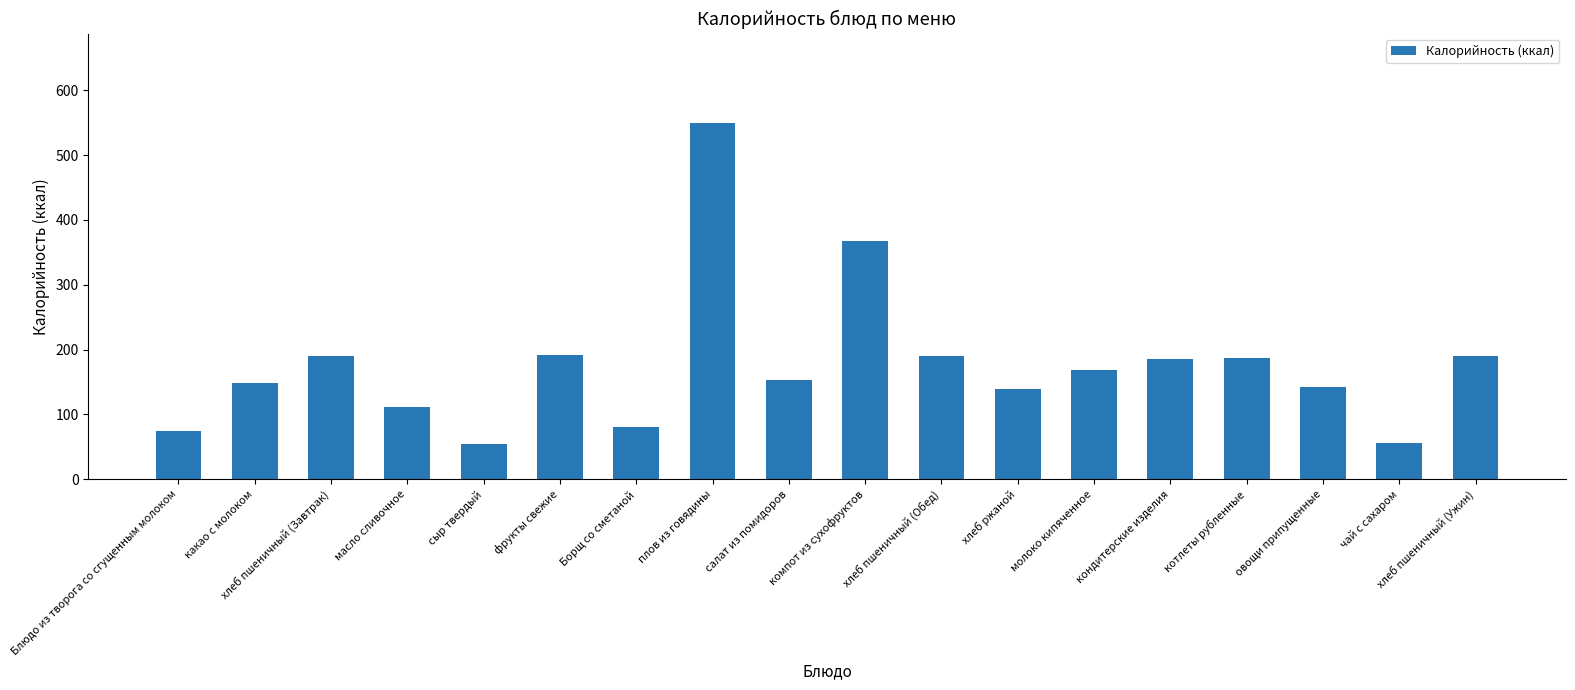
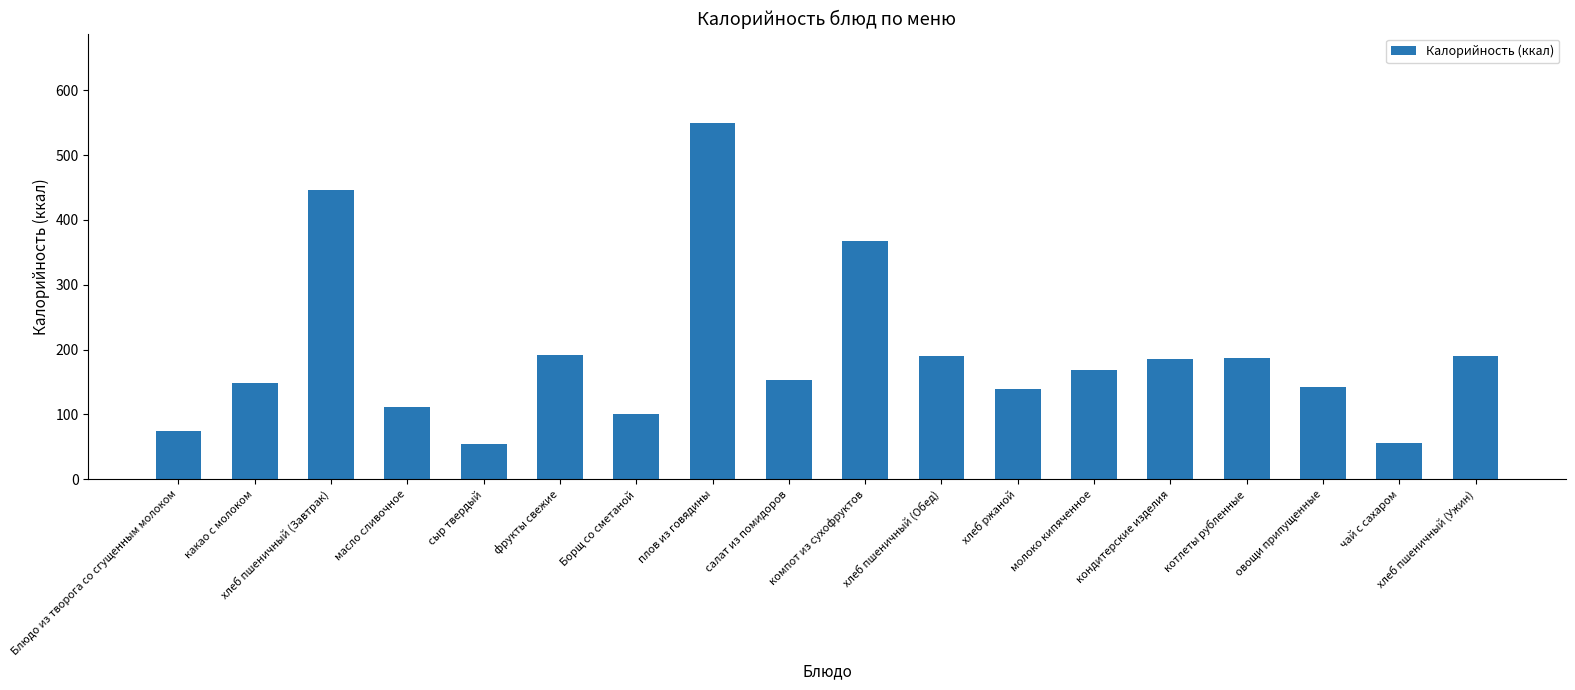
  {
    "Блюдо из творога со сгущенным молоком": 70,
    "какао с молоком": 150,
-   "хлеб пшеничный (Завтрак)": 190,
+   "хлеб пшеничный (Завтрак)": 450,
    "масло сливочное": 110,
    "сыр твердый": 50,
    "фрукты свежие": 190,
-   "Борщ со сметаной": 80,
+   "Борщ со сметаной": 100,
    "плов из говядины": 550,
    "салат из помидоров": 150,
    "компот из сухофруктов": 370,
    "хлеб пшеничный (Обед)": 190,
    "хлеб ржаной": 140,
    "молоко кипяченное": 170,
    "кондитерские изделия": 190,
    "котлеты рубленные": 190,
    "овощи припущенные": 140,
    "чай с сахаром": 60,
    "хлеб пшеничный (Ужин)": 190
  }
